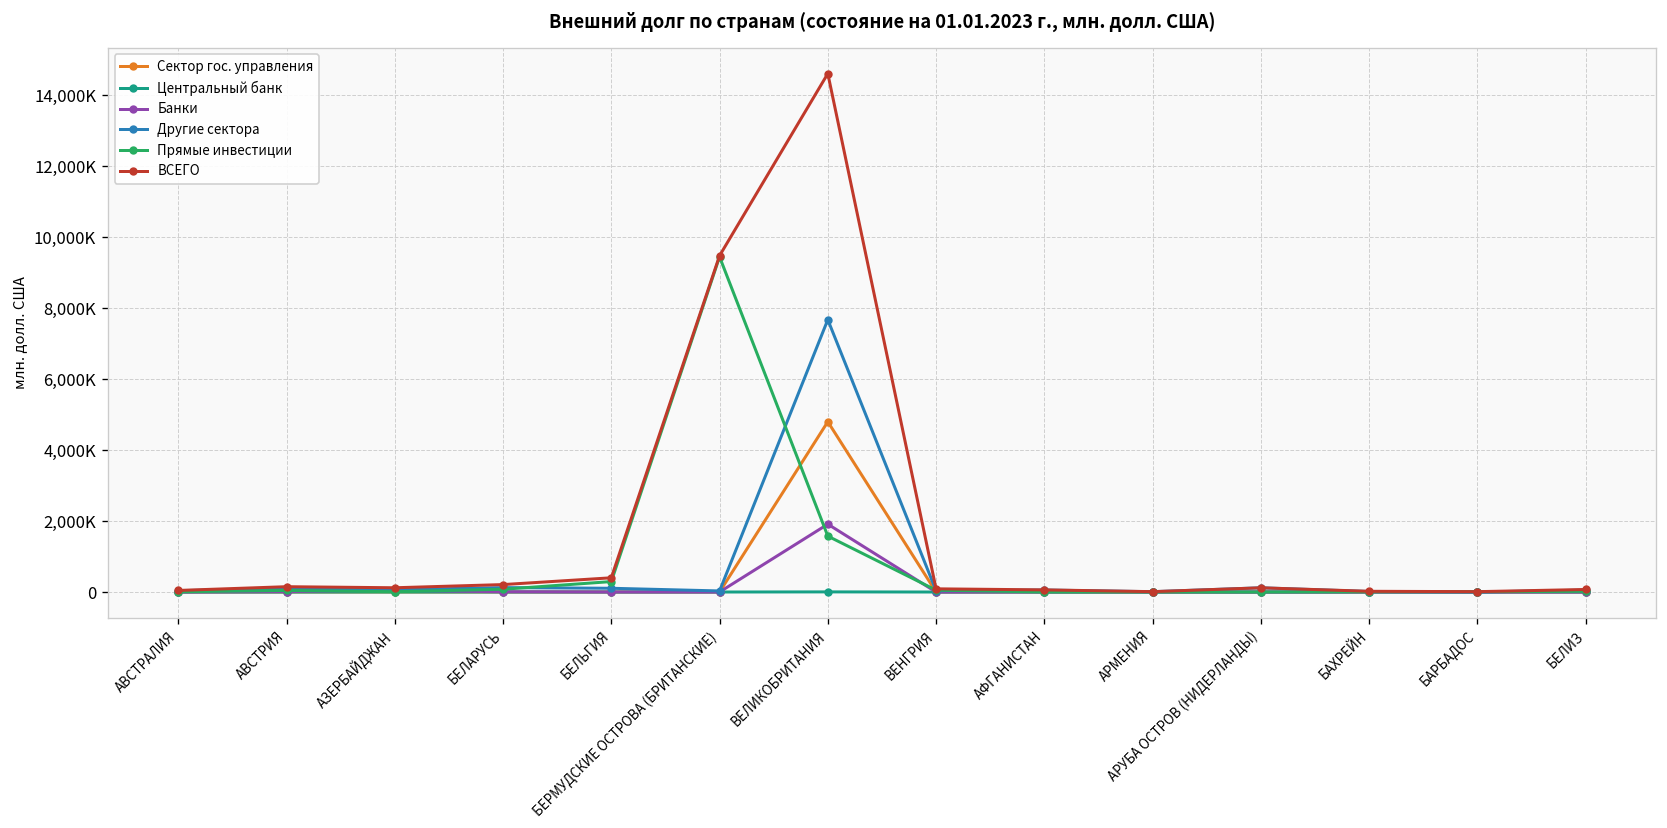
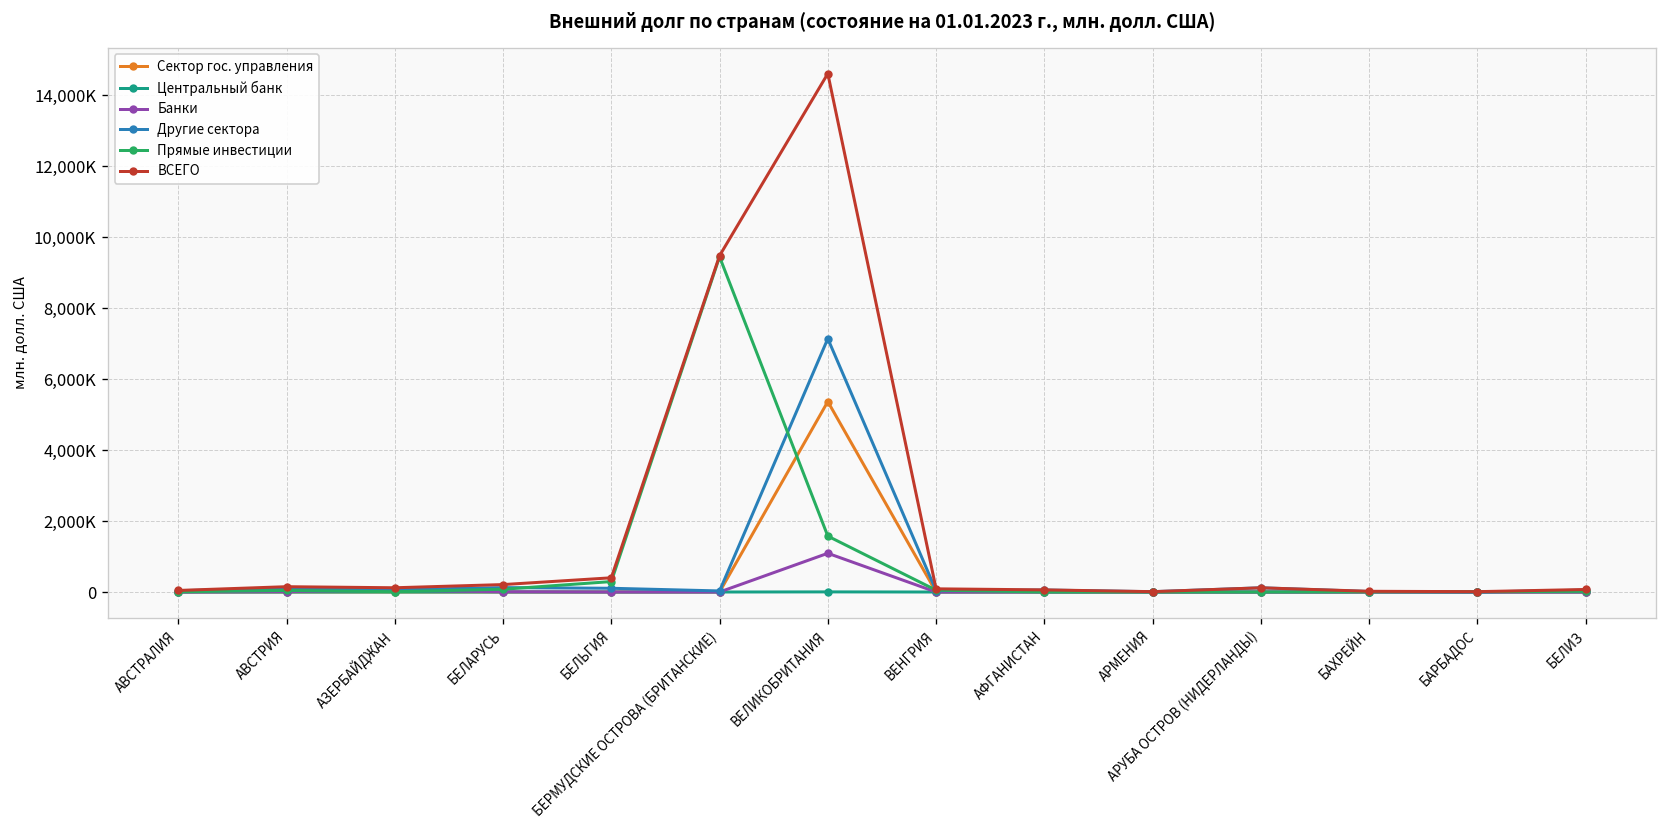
  {
    "Сектор гос. управления": {
-     "ВЕЛИКОБРИТАНИЯ": "4,800,000"
+     "ВЕЛИКОБРИТАНИЯ": "5,400,000"
    },
    "Банки": {
-     "ВЕЛИКОБРИТАНИЯ": "1,900,000"
+     "ВЕЛИКОБРИТАНИЯ": "1,100,000"
    },
    "Другие сектора": {
      "БЕЛЬГИЯ": "100,000",
-     "ВЕЛИКОБРИТАНИЯ": "7,700,000"
+     "ВЕЛИКОБРИТАНИЯ": "7,100,000"
    },
    "ВСЕГО": {
      "БЕЛЬГИЯ": "400,000",
      "ВЕЛИКОБРИТАНИЯ": "14,600,000"
    }
  }
